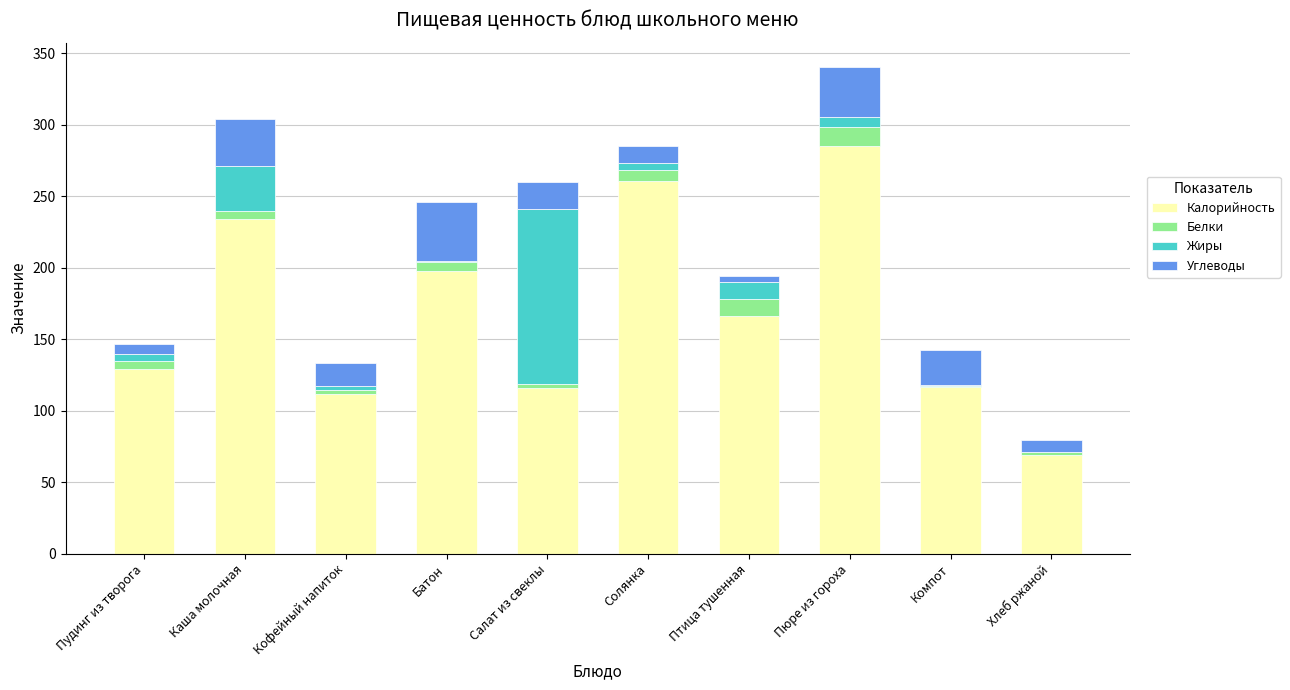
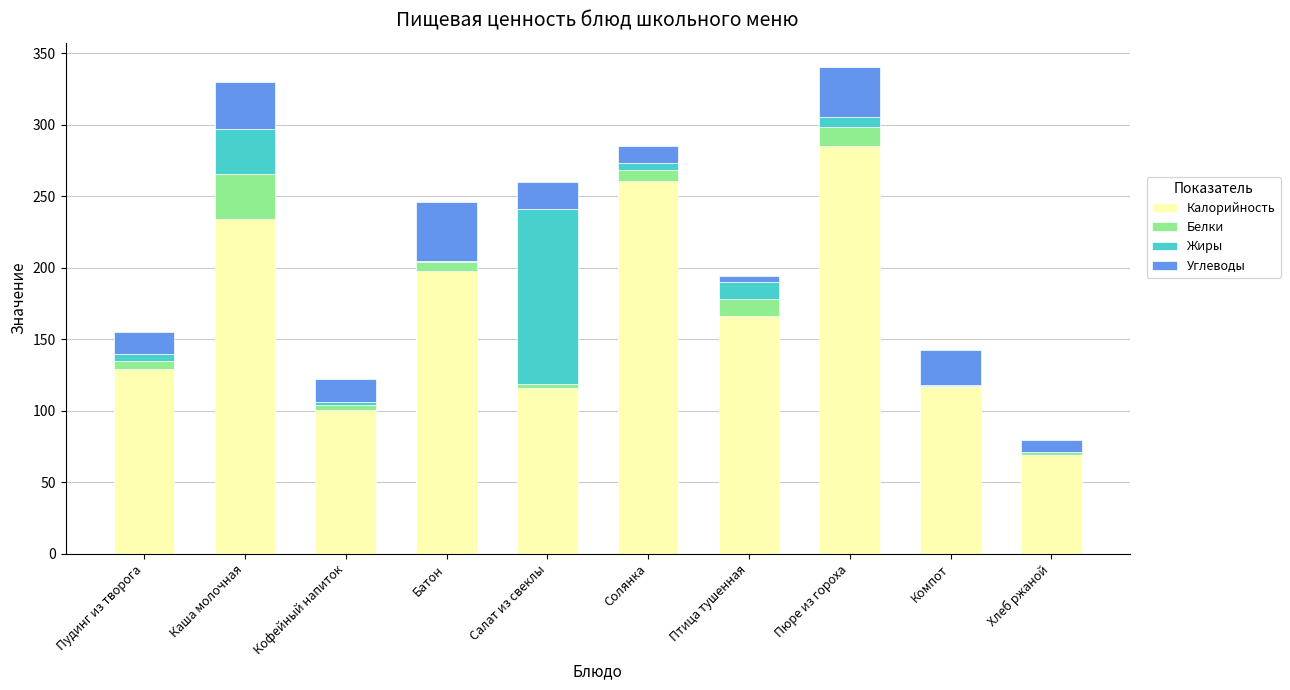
  {
    "Калорийность": {
      "Пудинг из творога": 129,
      "Каша молочная": 234,
-     "Кофейный напиток": 112,
+     "Кофейный напиток": 101,
      "Батон": 198,
      "Салат из свеклы": 116,
      "Солянка": 261,
      "Птица тушенная": 166,
      "Пюре из гороха": 285,
      "Компот": 117,
      "Хлеб ржаной": 69
    },
    "Белки": {
      "Пудинг из творога": 6,
-     "Каша молочная": 6,
+     "Каша молочная": 32,
      "Кофейный напиток": 3,
      "Батон": 6,
      "Салат из свеклы": 3,
      "Солянка": 7,
      "Птица тушенная": 12,
      "Пюре из гороха": 14,
      "Хлеб ржаной": 2
    },
    "Жиры": {
      "Пудинг из творога": 5,
      "Каша молочная": 31,
      "Кофейный напиток": 3,
      "Салат из свеклы": 122,
      "Солянка": 5,
      "Птица тушенная": 12,
      "Пюре из гороха": 7
    },
    "Углеводы": {
-     "Пудинг из творога": 7,
+     "Пудинг из творога": 15,
      "Каша молочная": 33,
      "Кофейный напиток": 16,
      "Батон": 41,
      "Салат из свеклы": 19,
      "Солянка": 12,
      "Птица тушенная": 4,
      "Пюре из гороха": 35,
      "Компот": 25,
      "Хлеб ржаной": 8
    }
  }
